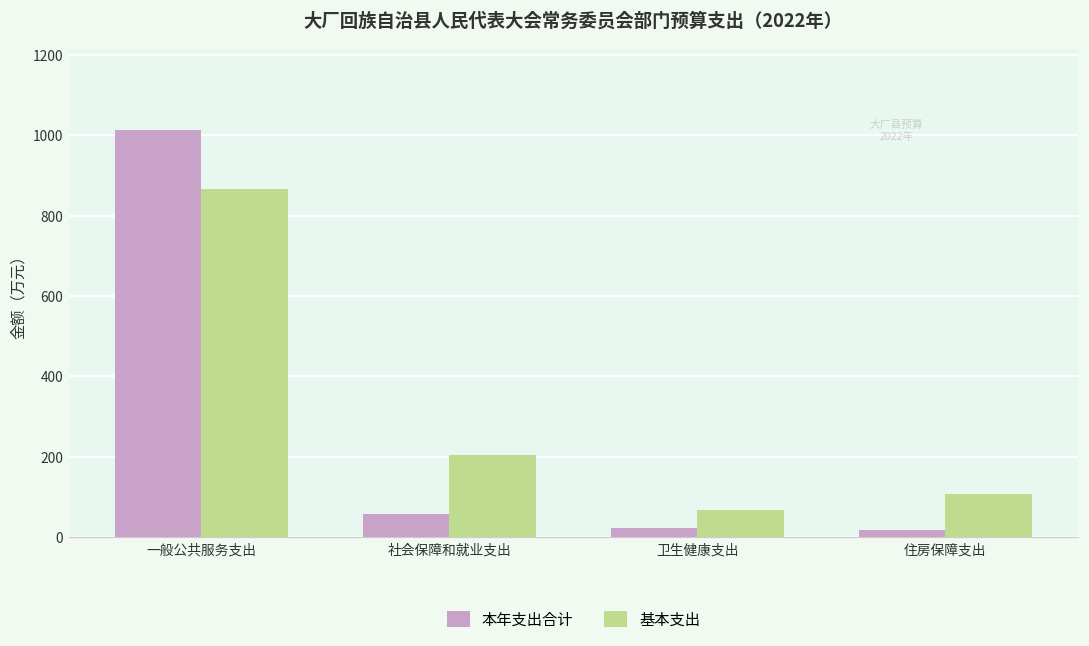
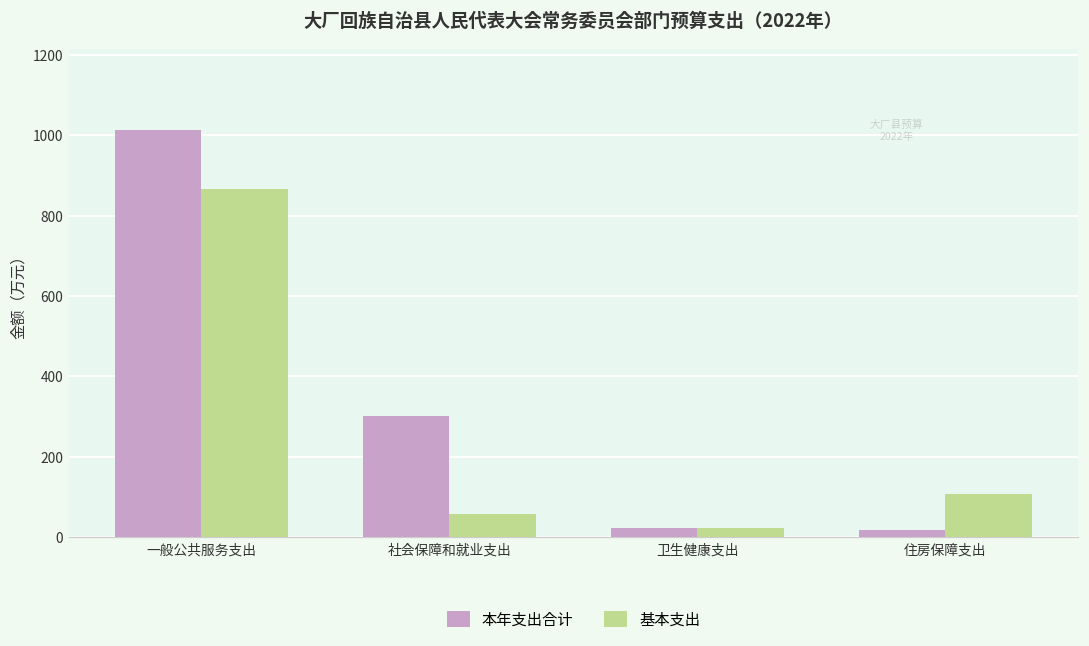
  {
    "本年支出合计": {
      "一般公共服务支出": 1010,
-     "社会保障和就业支出": 60,
+     "社会保障和就业支出": 300,
      "卫生健康支出": 20,
      "住房保障支出": 20
    },
    "基本支出": {
      "一般公共服务支出": 870,
-     "社会保障和就业支出": 210,
-     "卫生健康支出": 70,
+     "社会保障和就业支出": 60,
+     "卫生健康支出": 20,
      "住房保障支出": 110
    }
  }
